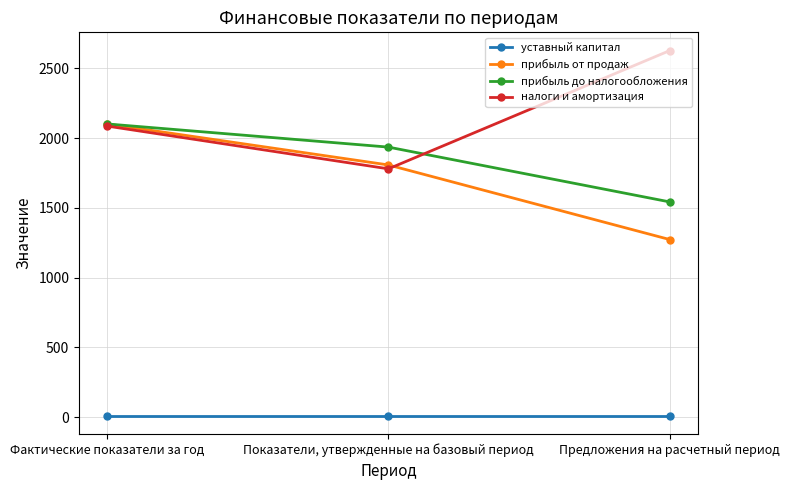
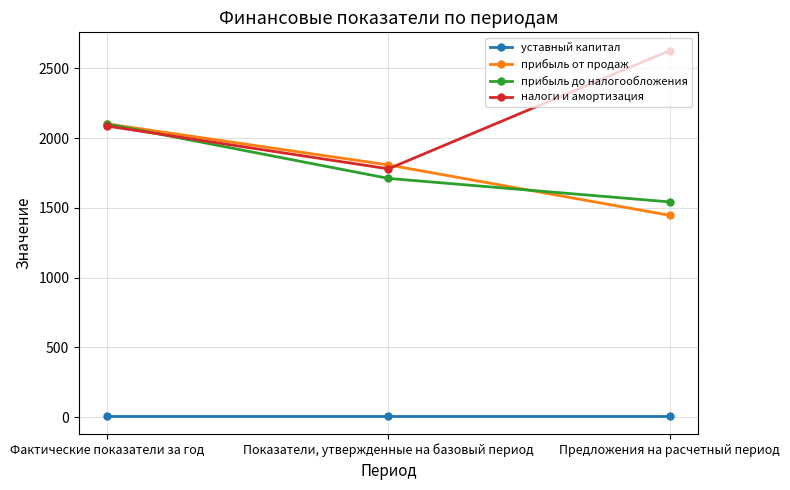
  {
    "уставный капитал": {
      "Фактические показатели за год": 10,
      "Показатели, утвержденные на базовый период": 10,
      "Предложения на расчетный период": 10
    },
    "прибыль от продаж": {
      "Показатели, утвержденные на базовый период": 1810,
-     "Предложения на расчетный период": 1270
+     "Предложения на расчетный период": 1450
    },
    "прибыль до налогообложения": {
-     "Показатели, утвержденные на базовый период": 1940,
+     "Показатели, утвержденные на базовый период": 1710,
      "Предложения на расчетный период": 1540
    },
    "налоги и амортизация": {
      "Показатели, утвержденные на базовый период": 1780
    }
  }
